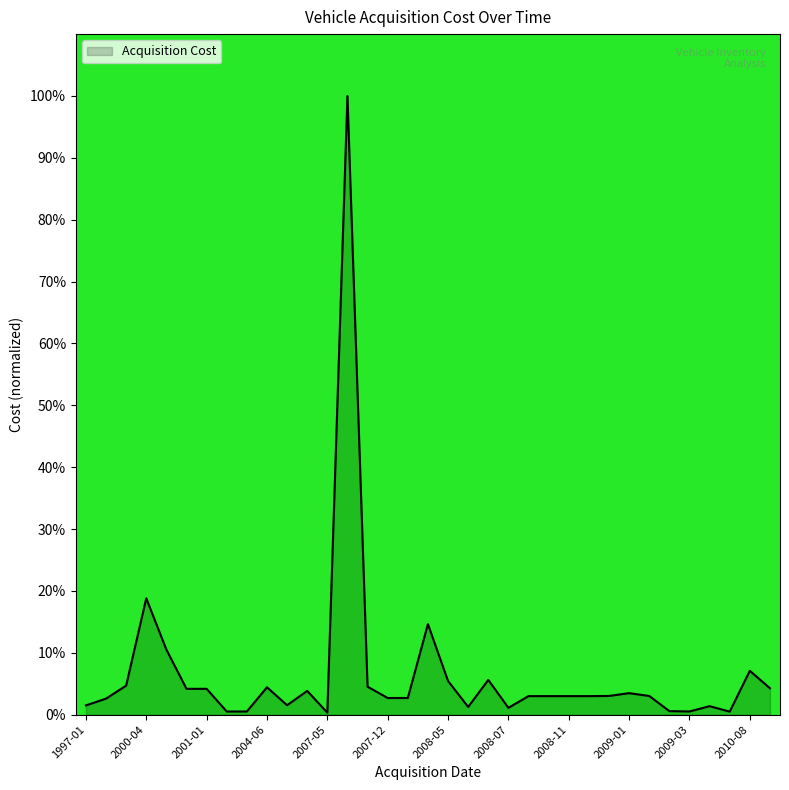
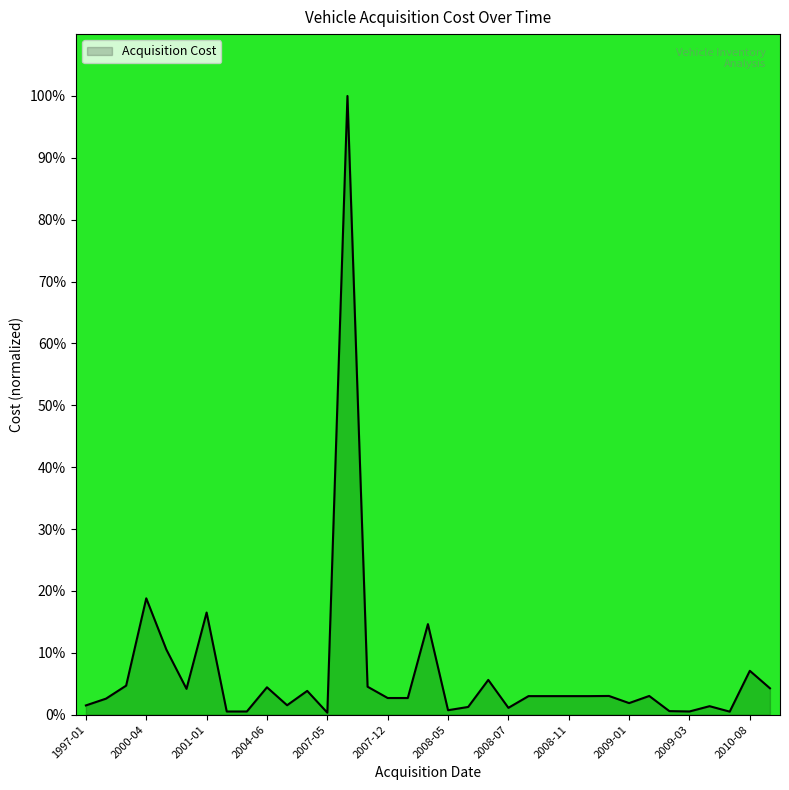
  {
    "1997-01": "1%",
    "2000-04": "19%",
-   "2001-01": "4%",
+   "2001-01": "17%",
    "2004-06": "4%",
    "2007-05": "0%",
    "2007-12": "3%",
-   "2008-05": "5%",
+   "2008-05": "1%",
    "2008-07": "1%",
    "2008-11": "3%",
-   "2009-01": "3%",
+   "2009-01": "2%",
    "2009-03": "1%",
    "2010-08": "7%"
  }
